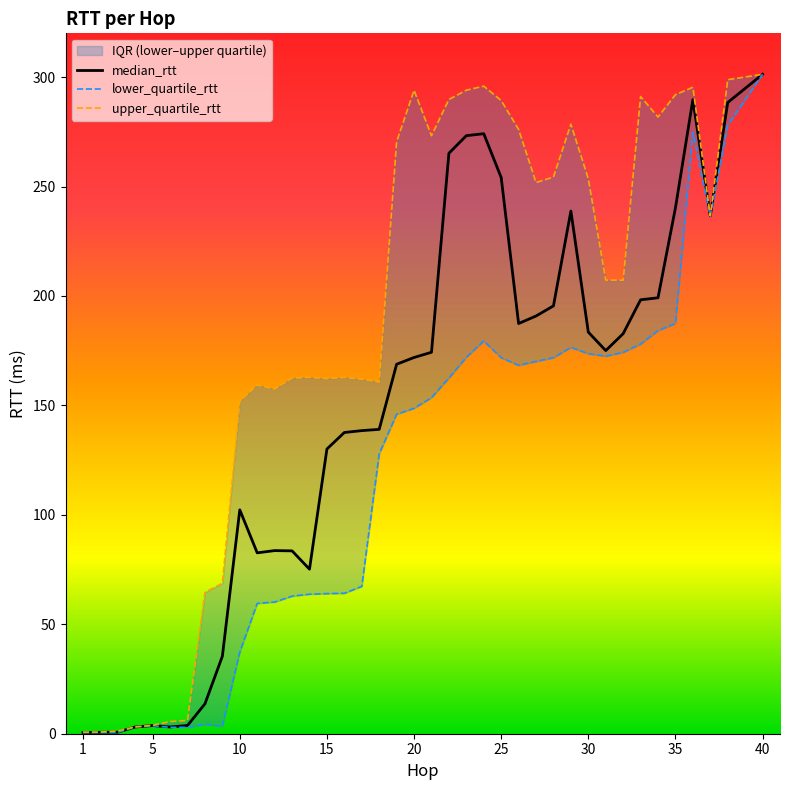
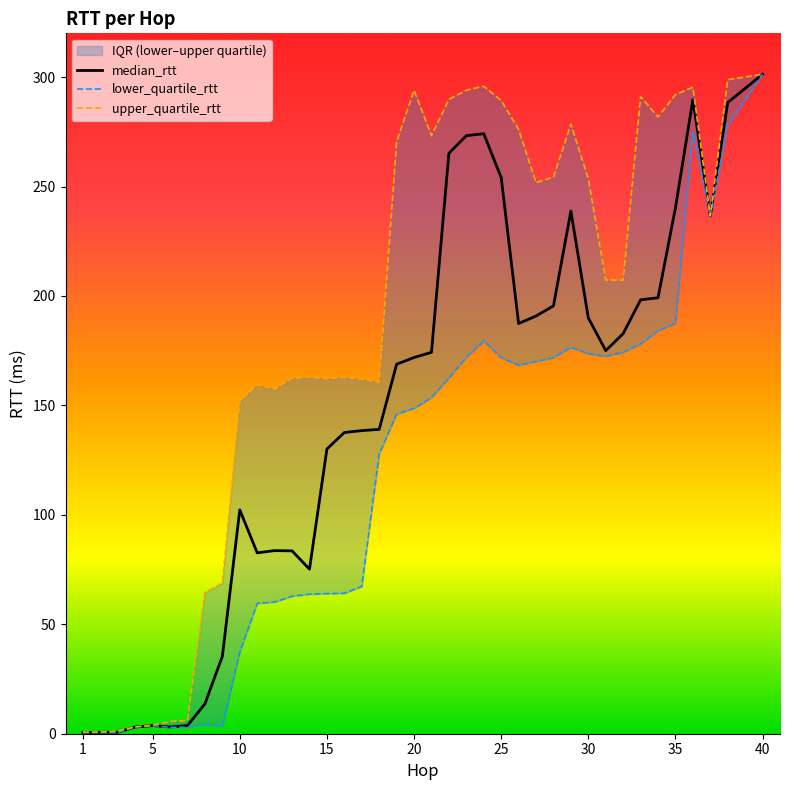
  {
    "median_rtt": {
      "10": 102,
      "15": 130,
      "20": 172,
      "25": 254,
-     "30": 183,
+     "30": 190,
      "35": 240
    },
    "lower_quartile_rtt": {
      "10": 37,
      "15": 64,
      "20": 149,
      "25": 172,
      "30": 174,
      "35": 187
    },
    "IQR (lower–upper quartile)": {
      "10": 152,
      "15": 162,
      "20": 294,
      "25": 289,
      "30": 254,
      "35": 292
    }
  }
